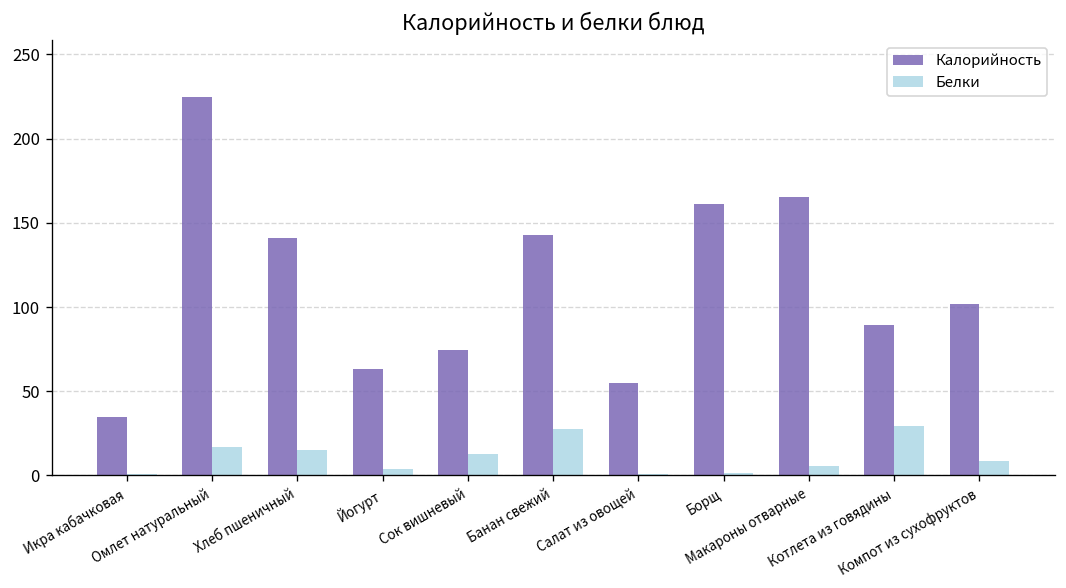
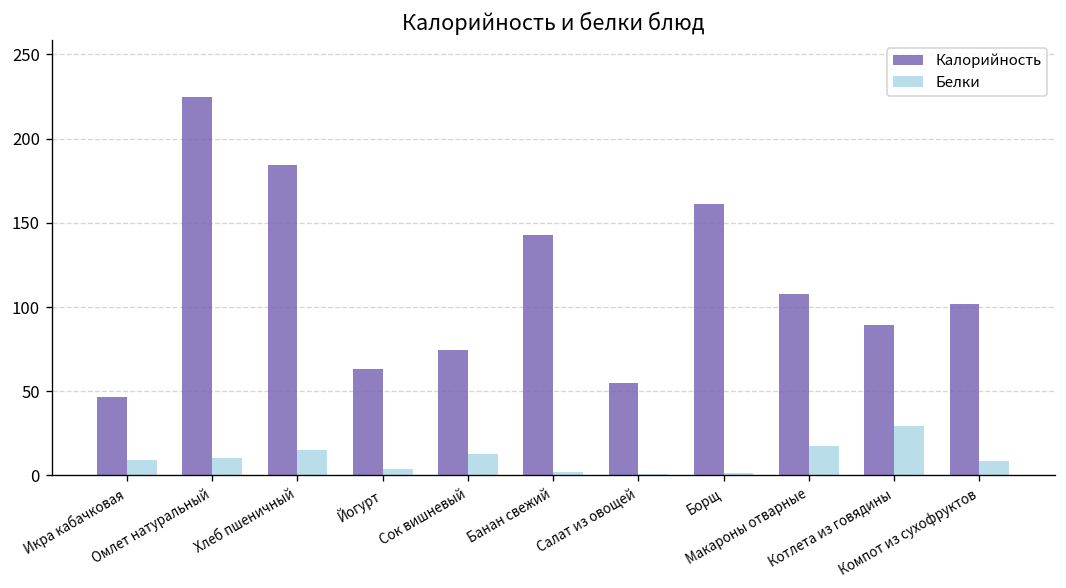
  {
    "Калорийность": {
-     "Икра кабачковая": 35,
+     "Икра кабачковая": 47,
      "Омлет натуральный": 225,
-     "Хлеб пшеничный": 141,
+     "Хлеб пшеничный": 185,
      "Йогурт": 63,
      "Сок вишневый": 74,
      "Банан свежий": 143,
      "Салат из овощей": 55,
      "Борщ": 161,
-     "Макароны отварные": 165,
+     "Макароны отварные": 108,
      "Котлета из говядины": 90,
      "Компот из сухофруктов": 102
    },
    "Белки": {
-     "Икра кабачковая": 1,
-     "Омлет натуральный": 17,
+     "Икра кабачковая": 9,
+     "Омлет натуральный": 10,
      "Хлеб пшеничный": 15,
      "Йогурт": 4,
      "Сок вишневый": 13,
-     "Банан свежий": 27,
-     "Макароны отварные": 6,
+     "Банан свежий": 2,
+     "Макароны отварные": 17,
      "Котлета из говядины": 29,
      "Компот из сухофруктов": 9
    }
  }
